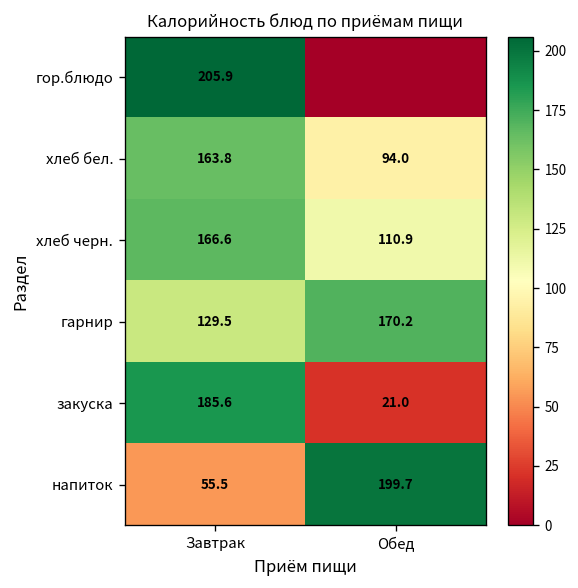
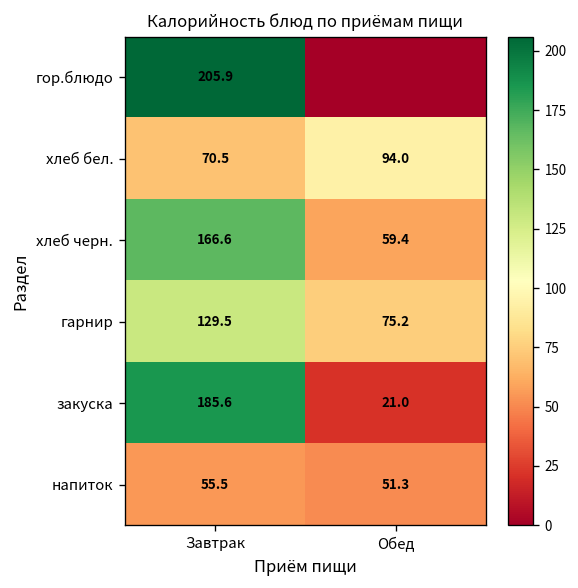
  {
    "гор.блюдо": {
      "Завтрак": 205.9
    },
    "хлеб бел.": {
-     "Завтрак": 163.8,
+     "Завтрак": 70.5,
      "Обед": 94.0
    },
    "хлеб черн.": {
      "Завтрак": 166.6,
-     "Обед": 110.9
+     "Обед": 59.4
    },
    "гарнир": {
      "Завтрак": 129.5,
-     "Обед": 170.2
+     "Обед": 75.2
    },
    "закуска": {
      "Завтрак": 185.6,
      "Обед": 21.0
    },
    "напиток": {
      "Завтрак": 55.5,
-     "Обед": 199.7
+     "Обед": 51.3
    }
  }
